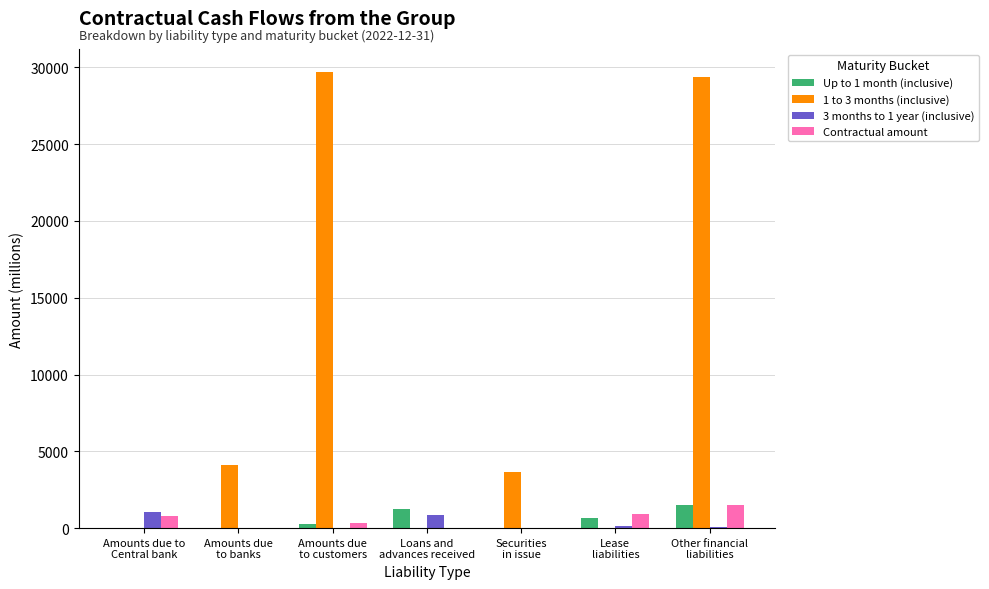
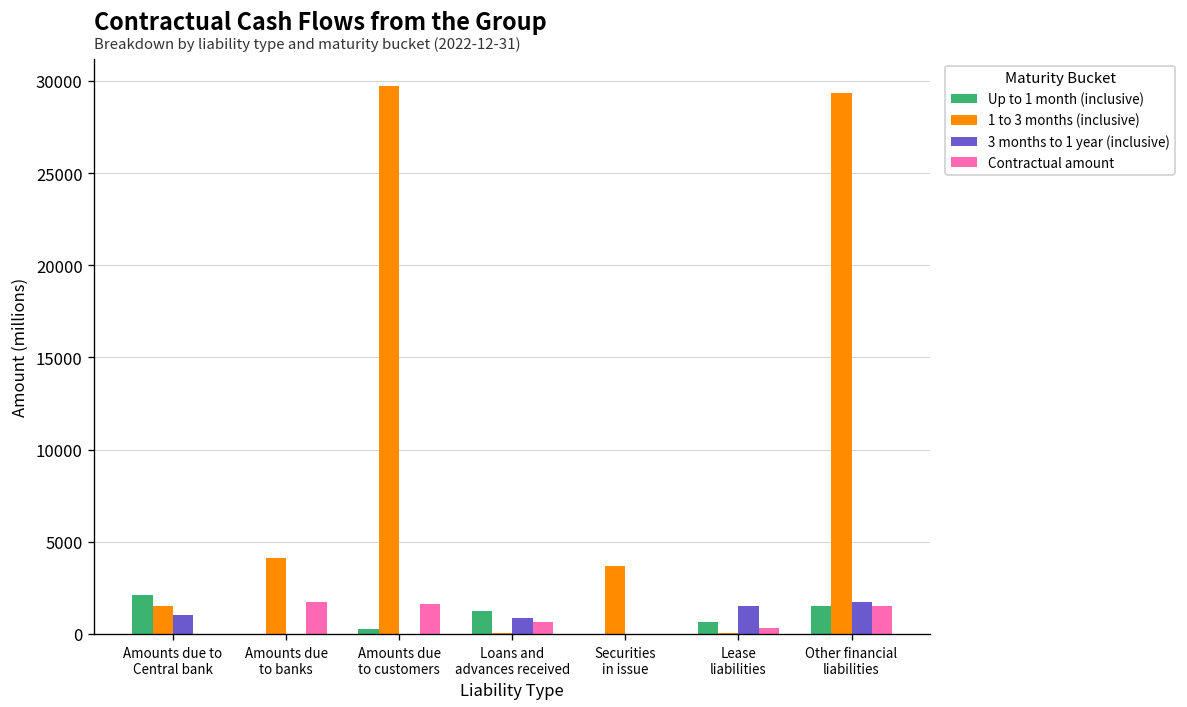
  {
    "Up to 1 month (inclusive)": {
-     "Amounts due to Central bank": 0,
+     "Amounts due to Central bank": 2100,
      "Amounts due to customers": 300,
      "Loans and advances received": 1300,
      "Lease liabilities": 600,
      "Other financial liabilities": 1500
    },
    "1 to 3 months (inclusive)": {
-     "Amounts due to Central bank": 0,
+     "Amounts due to Central bank": 1500,
      "Amounts due to banks": 4100,
      "Amounts due to customers": 29700,
      "Securities in issue": 3700,
      "Other financial liabilities": 29300
    },
    "3 months to 1 year (inclusive)": {
      "Amounts due to Central bank": 1000,
      "Loans and advances received": 900,
-     "Lease liabilities": 200,
-     "Other financial liabilities": 100
+     "Lease liabilities": 1500,
+     "Other financial liabilities": 1700
    },
    "Contractual amount": {
-     "Amounts due to Central bank": 800,
-     "Amounts due to banks": 0,
-     "Amounts due to customers": 300,
-     "Loans and advances received": 0,
-     "Lease liabilities": 900,
+     "Amounts due to Central bank": 0,
+     "Amounts due to banks": 1700,
+     "Amounts due to customers": 1600,
+     "Loans and advances received": 700,
+     "Lease liabilities": 300,
      "Other financial liabilities": 1500
    }
  }
